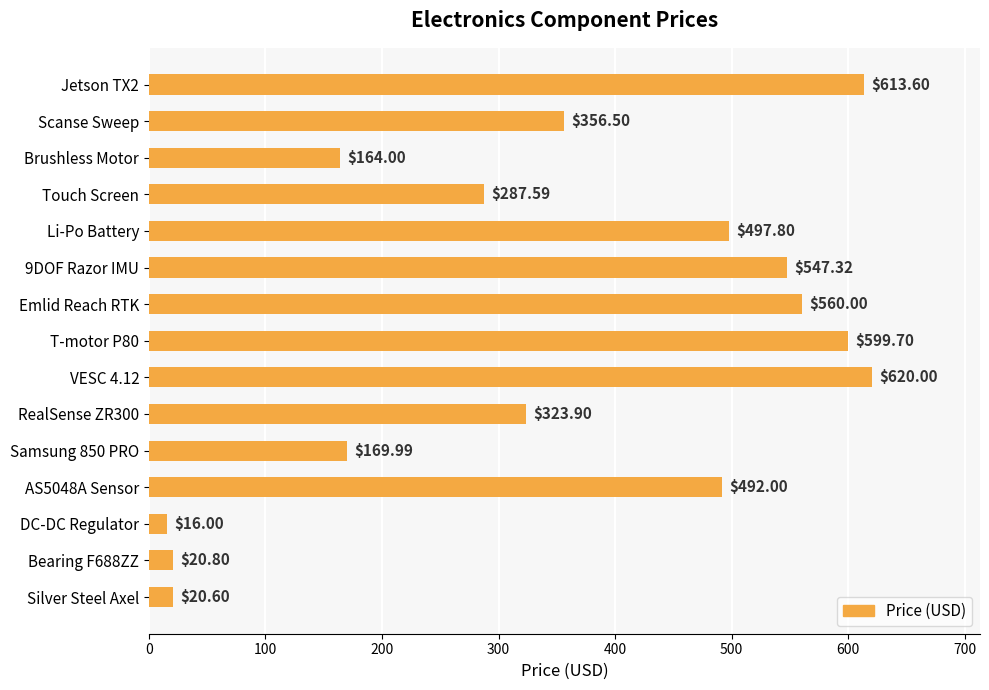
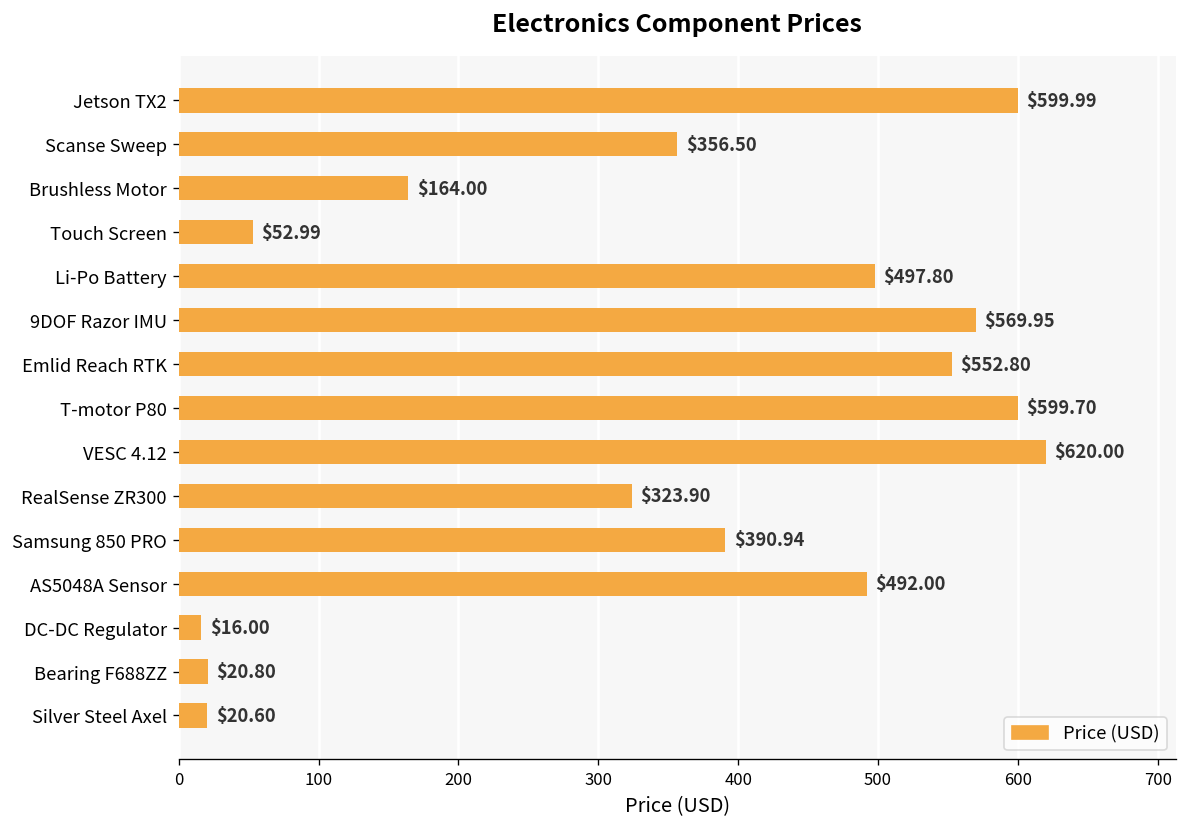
  {
-   "Jetson TX2": "$613.60",
+   "Jetson TX2": "$599.99",
    "Scanse Sweep": "$356.50",
    "Brushless Motor": "$164.00",
-   "Touch Screen": "$287.59",
+   "Touch Screen": "$52.99",
    "Li-Po Battery": "$497.80",
-   "9DOF Razor IMU": "$547.32",
-   "Emlid Reach RTK": "$560.00",
+   "9DOF Razor IMU": "$569.95",
+   "Emlid Reach RTK": "$552.80",
    "T-motor P80": "$599.70",
    "VESC 4.12": "$620.00",
    "RealSense ZR300": "$323.90",
-   "Samsung 850 PRO": "$169.99",
+   "Samsung 850 PRO": "$390.94",
    "AS5048A Sensor": "$492.00",
    "DC-DC Regulator": "$16.00",
    "Bearing F688ZZ": "$20.80",
    "Silver Steel Axel": "$20.60"
  }
